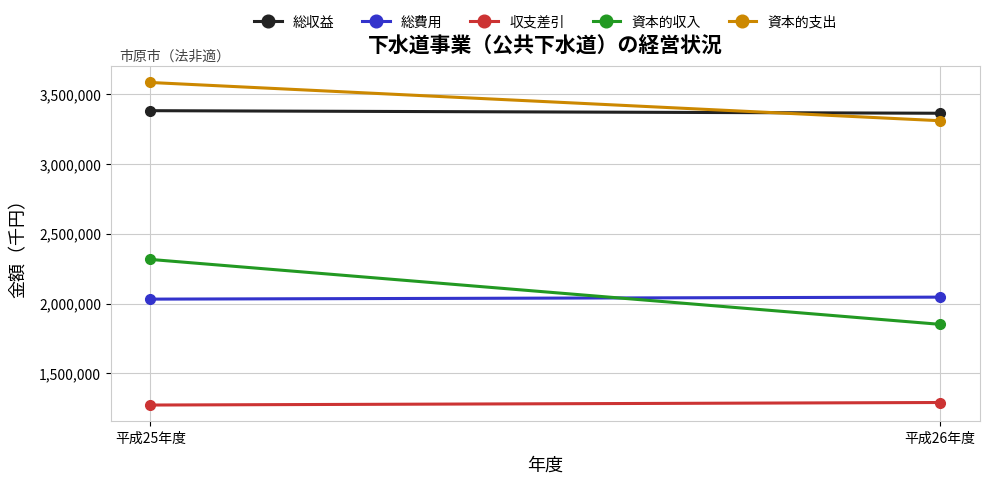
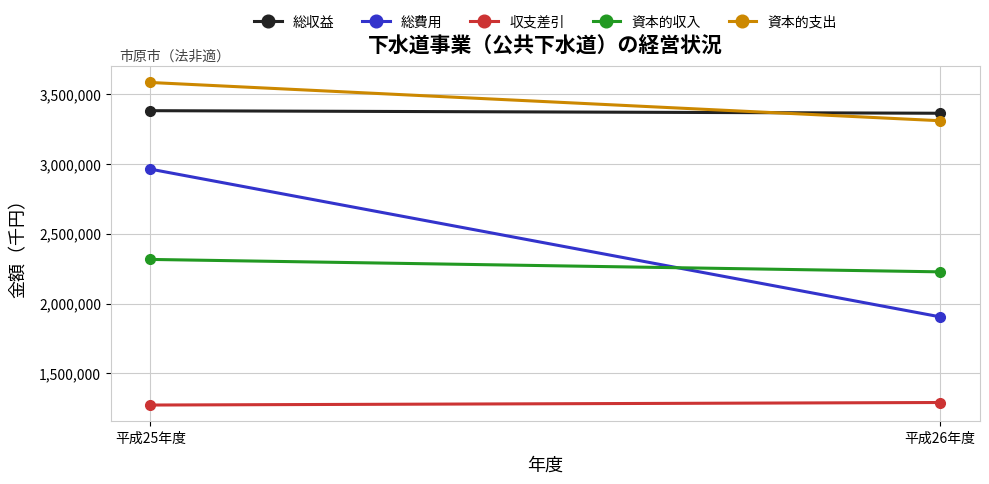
  {
    "総収益": {
      "平成25年度": "3,380,000",
      "平成26年度": "3,360,000"
    },
    "総費用": {
-     "平成25年度": "2,030,000",
-     "平成26年度": "2,050,000"
+     "平成25年度": "2,960,000",
+     "平成26年度": "1,900,000"
    },
    "収支差引": {
      "平成25年度": "1,270,000",
      "平成26年度": "1,290,000"
    },
    "資本的収入": {
      "平成25年度": "2,320,000",
-     "平成26年度": "1,850,000"
+     "平成26年度": "2,230,000"
    },
    "資本的支出": {
      "平成25年度": "3,580,000",
      "平成26年度": "3,310,000"
    }
  }
